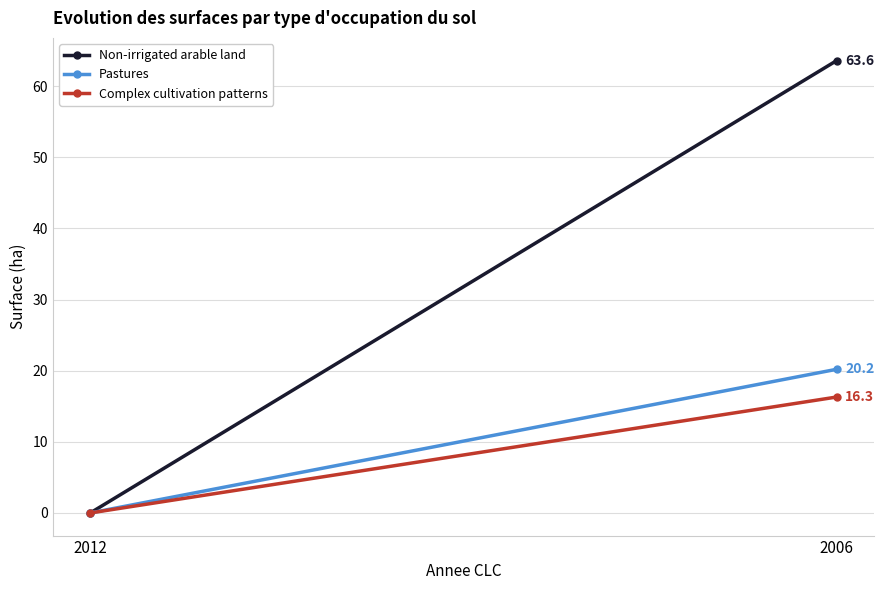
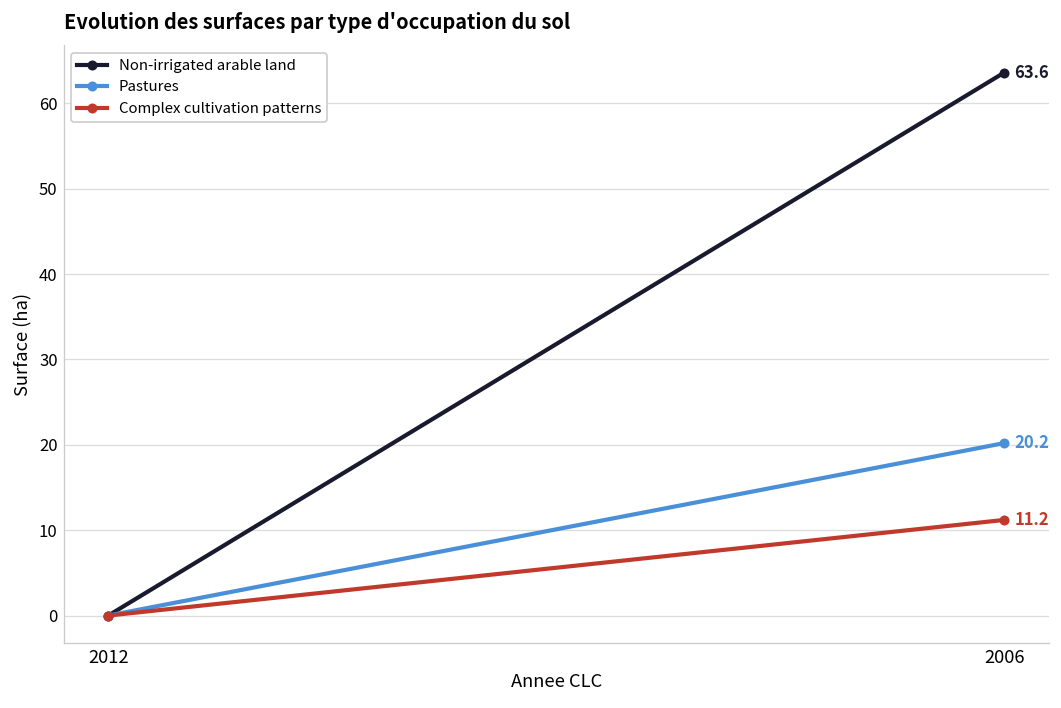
  {
    "Non-irrigated arable land": {
      "2006": 63.6
    },
    "Pastures": {
      "2006": 20.2
    },
    "Complex cultivation patterns": {
-     "2006": 16.3
+     "2006": 11.2
    }
  }
